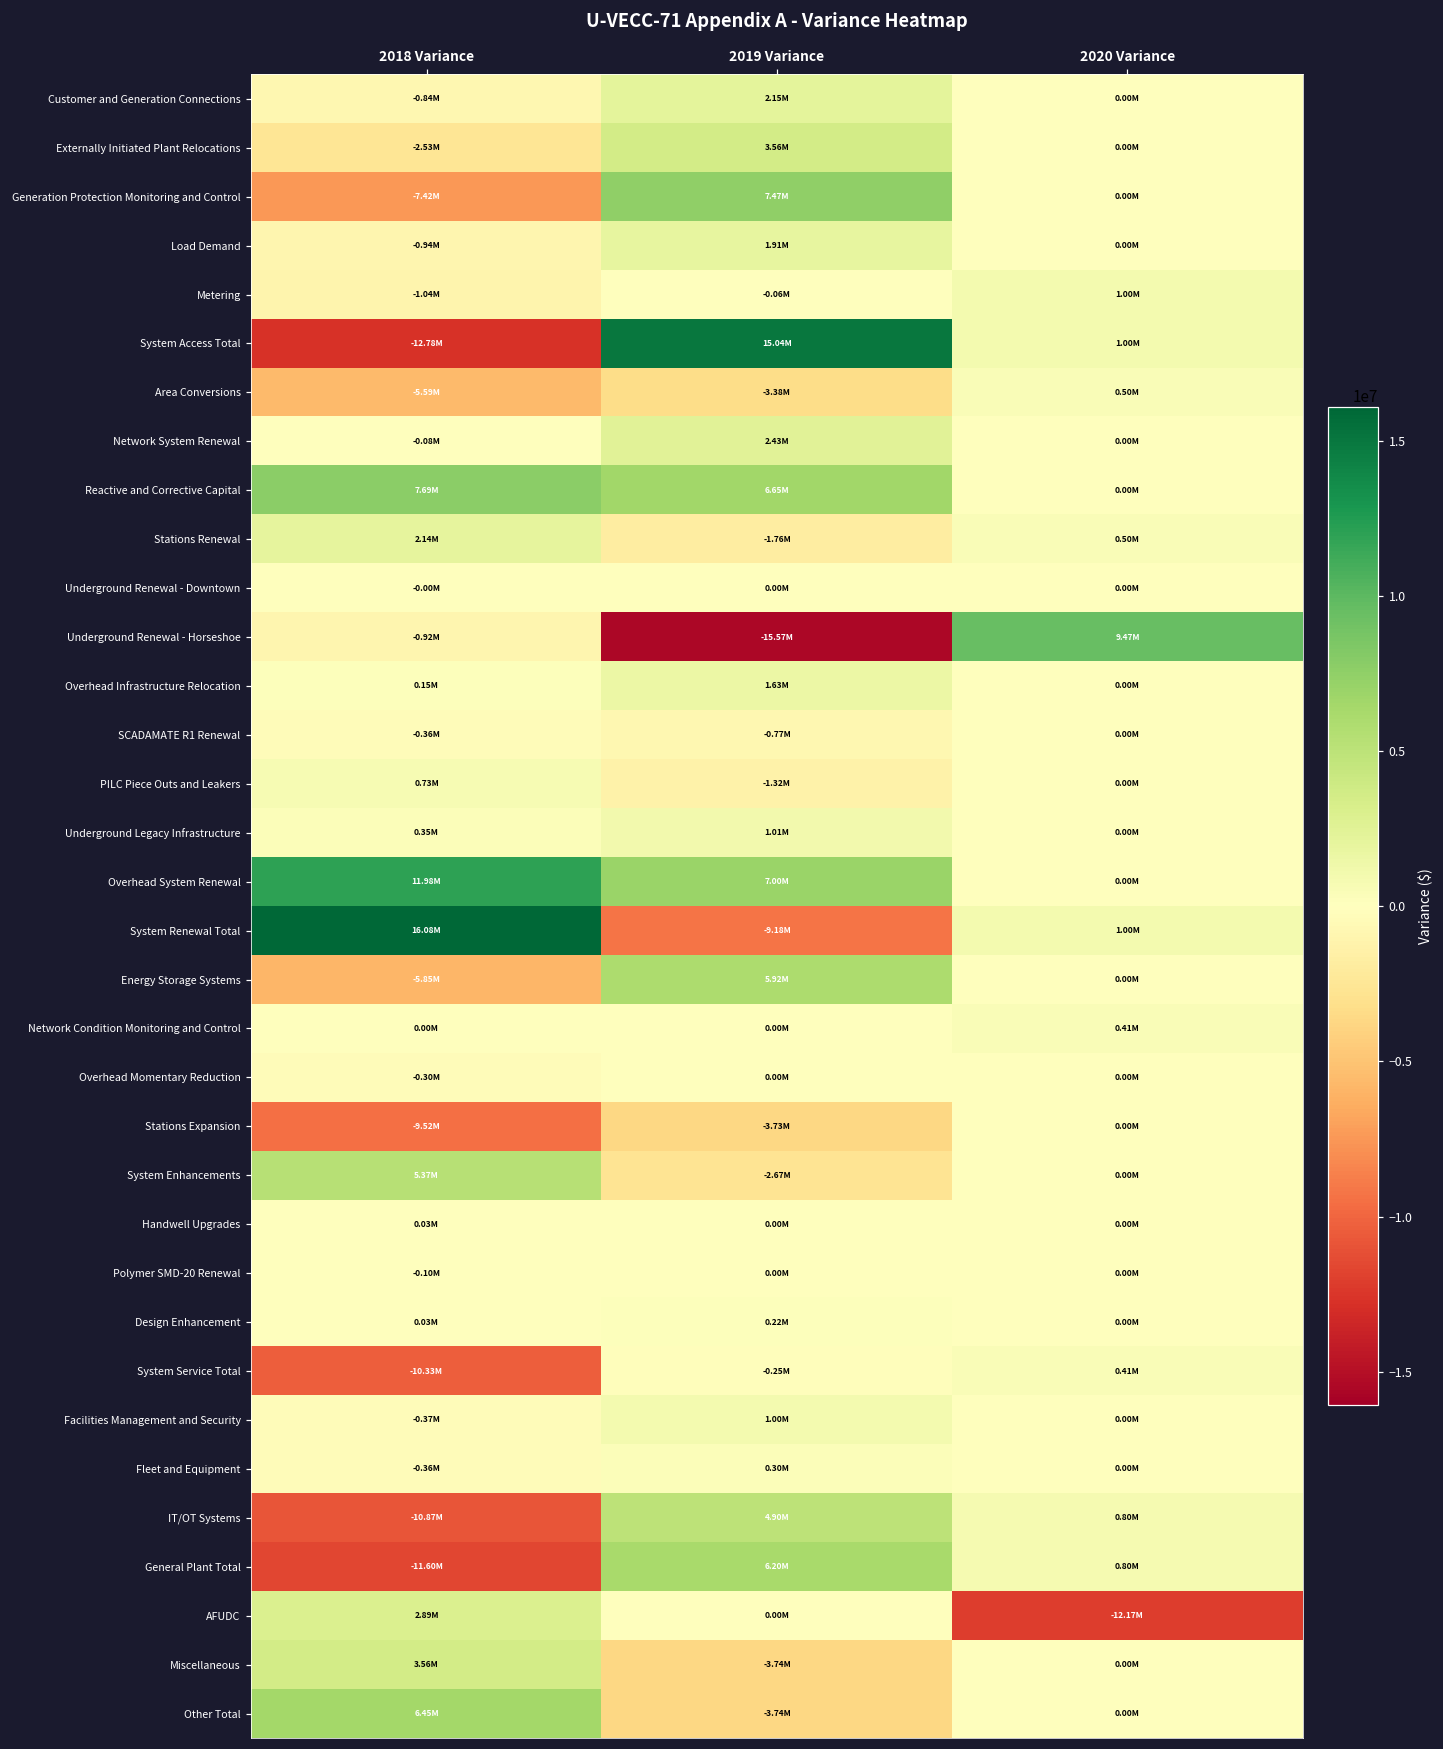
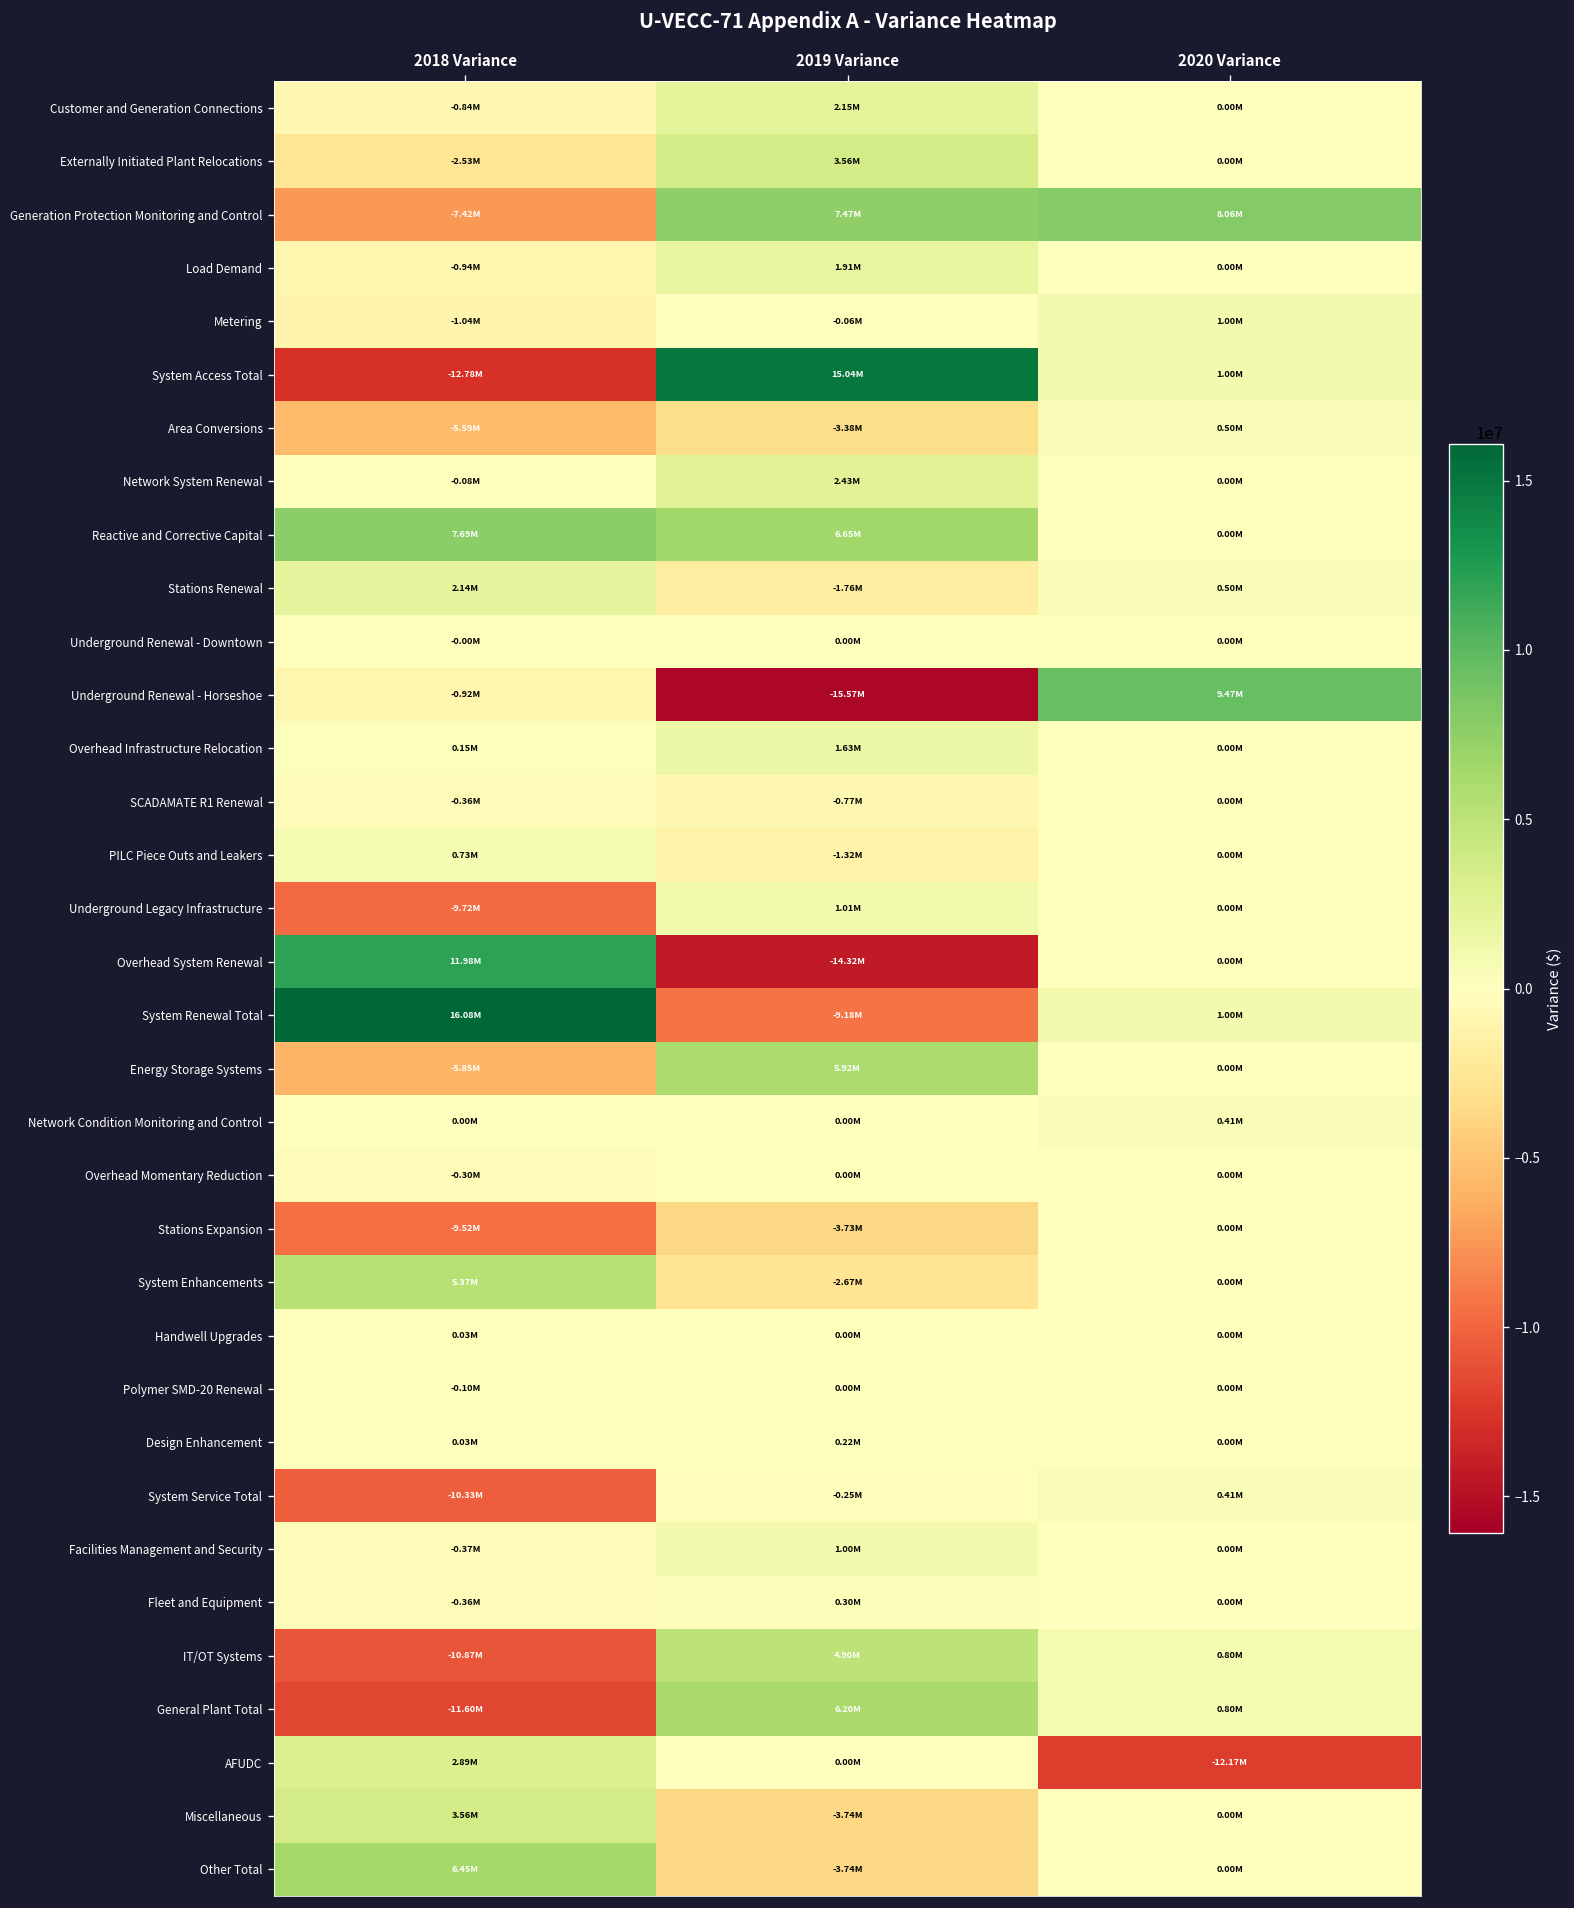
  {
    "Customer and Generation Connections": {
      "2018 Variance": "-0.84M",
      "2019 Variance": "2.15M",
      "2020 Variance": "0.00M"
    },
    "Externally Initiated Plant Relocations": {
      "2018 Variance": "-2.53M",
      "2019 Variance": "3.56M",
      "2020 Variance": "0.00M"
    },
    "Generation Protection Monitoring and Control": {
      "2018 Variance": "-7.42M",
      "2019 Variance": "7.47M",
-     "2020 Variance": "0.00M"
+     "2020 Variance": "8.06M"
    },
    "Load Demand": {
      "2018 Variance": "-0.94M",
      "2019 Variance": "1.91M",
      "2020 Variance": "0.00M"
    },
    "Metering": {
      "2018 Variance": "-1.04M",
      "2019 Variance": "-0.06M",
      "2020 Variance": "1.00M"
    },
    "System Access Total": {
      "2018 Variance": "-12.78M",
      "2019 Variance": "15.04M",
      "2020 Variance": "1.00M"
    },
    "Area Conversions": {
      "2018 Variance": "-5.59M",
      "2019 Variance": "-3.38M",
      "2020 Variance": "0.50M"
    },
    "Network System Renewal": {
      "2018 Variance": "-0.08M",
      "2019 Variance": "2.43M",
      "2020 Variance": "0.00M"
    },
    "Reactive and Corrective Capital": {
      "2018 Variance": "7.69M",
      "2019 Variance": "6.65M",
      "2020 Variance": "0.00M"
    },
    "Stations Renewal": {
      "2018 Variance": "2.14M",
      "2019 Variance": "-1.76M",
      "2020 Variance": "0.50M"
    },
    "Underground Renewal - Downtown": {
      "2018 Variance": "-0.00M",
      "2019 Variance": "0.00M",
      "2020 Variance": "0.00M"
    },
    "Underground Renewal - Horseshoe": {
      "2018 Variance": "-0.92M",
      "2019 Variance": "-15.57M",
      "2020 Variance": "9.47M"
    },
    "Overhead Infrastructure Relocation": {
      "2018 Variance": "0.15M",
      "2019 Variance": "1.63M",
      "2020 Variance": "0.00M"
    },
    "SCADAMATE R1 Renewal": {
      "2018 Variance": "-0.36M",
      "2019 Variance": "-0.77M",
      "2020 Variance": "0.00M"
    },
    "PILC Piece Outs and Leakers": {
      "2018 Variance": "0.73M",
      "2019 Variance": "-1.32M",
      "2020 Variance": "0.00M"
    },
    "Underground Legacy Infrastructure": {
-     "2018 Variance": "0.35M",
+     "2018 Variance": "-9.72M",
      "2019 Variance": "1.01M",
      "2020 Variance": "0.00M"
    },
    "Overhead System Renewal": {
      "2018 Variance": "11.98M",
-     "2019 Variance": "7.00M",
+     "2019 Variance": "-14.32M",
      "2020 Variance": "0.00M"
    },
    "System Renewal Total": {
      "2018 Variance": "16.08M",
      "2019 Variance": "-9.18M",
      "2020 Variance": "1.00M"
    },
    "Energy Storage Systems": {
      "2018 Variance": "-5.85M",
      "2019 Variance": "5.92M",
      "2020 Variance": "0.00M"
    },
    "Network Condition Monitoring and Control": {
      "2018 Variance": "0.00M",
      "2019 Variance": "0.00M",
      "2020 Variance": "0.41M"
    },
    "Overhead Momentary Reduction": {
      "2018 Variance": "-0.30M",
      "2019 Variance": "0.00M",
      "2020 Variance": "0.00M"
    },
    "Stations Expansion": {
      "2018 Variance": "-9.52M",
      "2019 Variance": "-3.73M",
      "2020 Variance": "0.00M"
    },
    "System Enhancements": {
      "2018 Variance": "5.37M",
      "2019 Variance": "-2.67M",
      "2020 Variance": "0.00M"
    },
    "Handwell Upgrades": {
      "2018 Variance": "0.03M",
      "2019 Variance": "0.00M",
      "2020 Variance": "0.00M"
    },
    "Polymer SMD-20 Renewal": {
      "2018 Variance": "-0.10M",
      "2019 Variance": "0.00M",
      "2020 Variance": "0.00M"
    },
    "Design Enhancement": {
      "2018 Variance": "0.03M",
      "2019 Variance": "0.22M",
      "2020 Variance": "0.00M"
    },
    "System Service Total": {
      "2018 Variance": "-10.33M",
      "2019 Variance": "-0.25M",
      "2020 Variance": "0.41M"
    },
    "Facilities Management and Security": {
      "2018 Variance": "-0.37M",
      "2019 Variance": "1.00M",
      "2020 Variance": "0.00M"
    },
    "Fleet and Equipment": {
      "2018 Variance": "-0.36M",
      "2019 Variance": "0.30M",
      "2020 Variance": "0.00M"
    },
    "IT/OT Systems": {
      "2018 Variance": "-10.87M",
      "2019 Variance": "4.90M",
      "2020 Variance": "0.80M"
    },
    "General Plant Total": {
      "2018 Variance": "-11.60M",
      "2019 Variance": "6.20M",
      "2020 Variance": "0.80M"
    },
    "AFUDC": {
      "2018 Variance": "2.89M",
      "2019 Variance": "0.00M",
      "2020 Variance": "-12.17M"
    },
    "Miscellaneous": {
      "2018 Variance": "3.56M",
      "2019 Variance": "-3.74M",
      "2020 Variance": "0.00M"
    },
    "Other Total": {
      "2018 Variance": "6.45M",
      "2019 Variance": "-3.74M",
      "2020 Variance": "0.00M"
    }
  }
